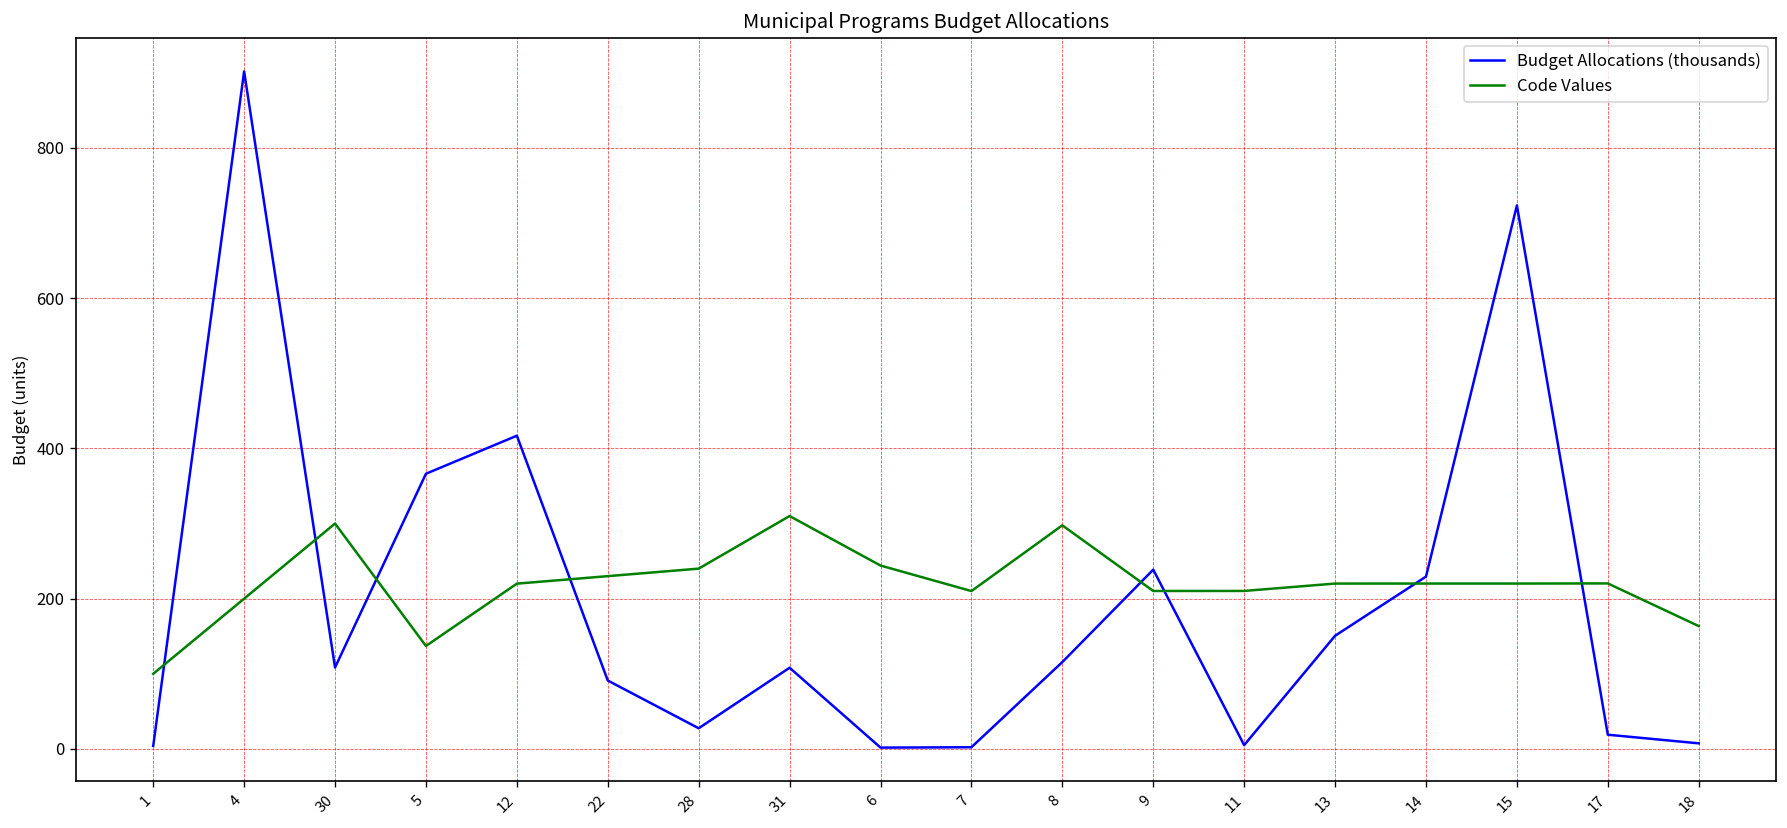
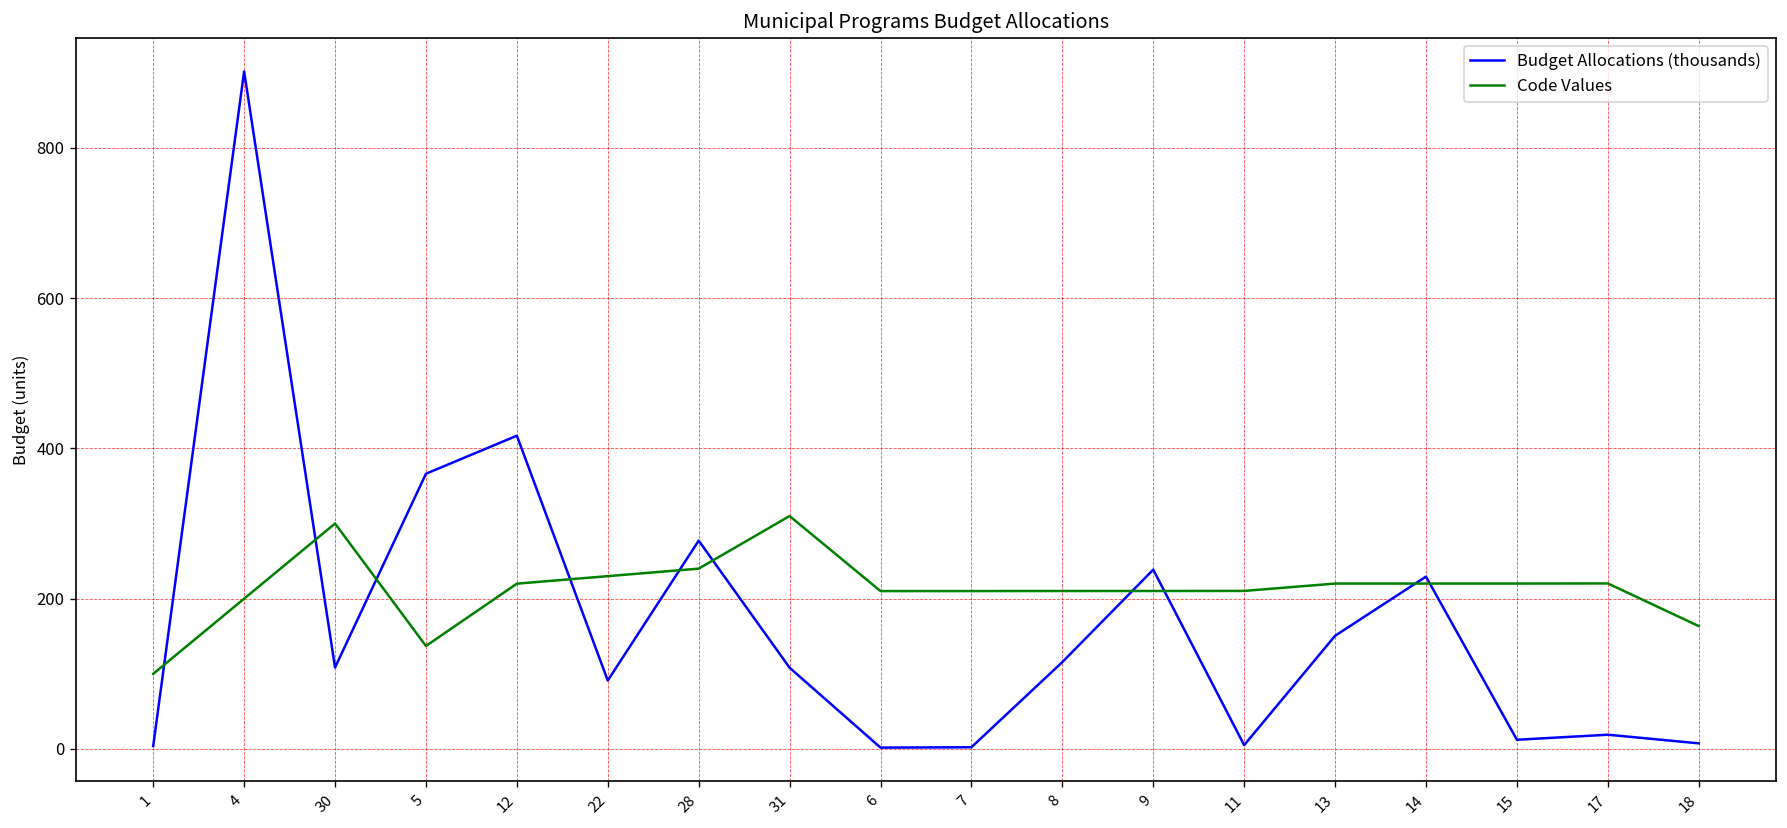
  {
    "Budget Allocations (thousands)": {
      "1": 0,
      "4": 900,
      "30": 110,
      "5": 370,
      "12": 420,
      "22": 90,
-     "28": 30,
+     "28": 280,
      "31": 110,
      "6": 0,
      "7": 0,
      "8": 120,
      "9": 240,
      "11": 10,
      "13": 150,
      "14": 230,
-     "15": 720,
+     "15": 10,
      "17": 20,
      "18": 10
    },
    "Code Values": {
      "1": 100,
      "4": 200,
      "30": 300,
      "5": 140,
      "12": 220,
      "22": 230,
      "28": 240,
      "31": 310,
-     "6": 240,
+     "6": 210,
      "7": 210,
-     "8": 300,
+     "8": 210,
      "9": 210,
      "11": 210,
      "13": 220,
      "14": 220,
      "15": 220,
      "17": 220,
      "18": 160
    }
  }
